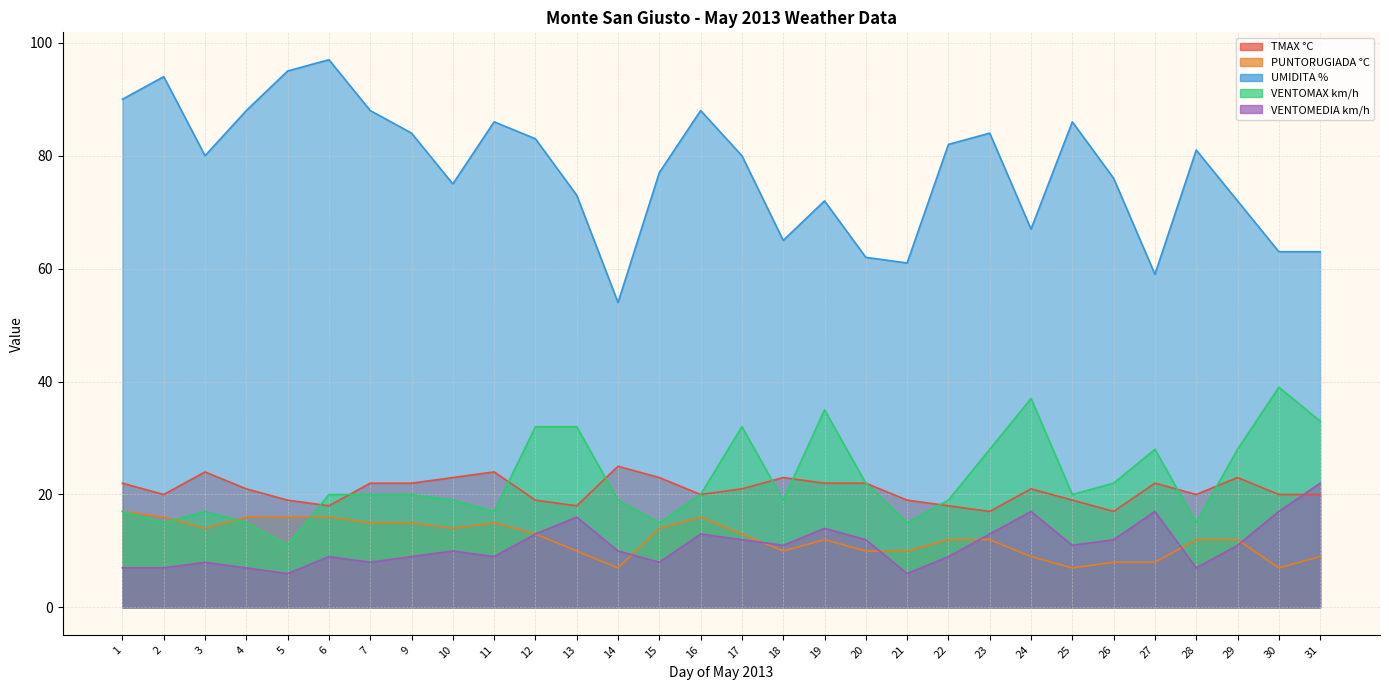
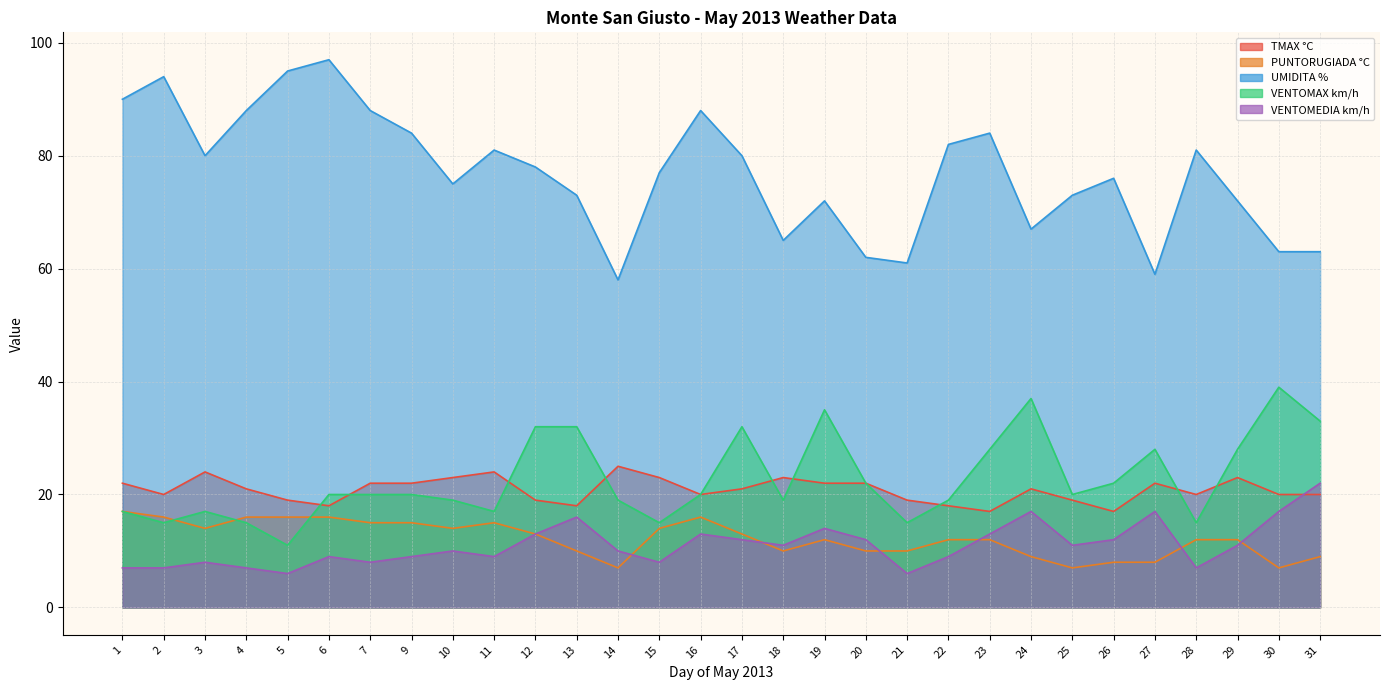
  {
    "UMIDITA %": {
      "1": 90,
      "2": 94,
      "3": 80,
      "4": 88,
      "5": 95,
      "6": 97,
      "7": 88,
      "9": 84,
      "10": 75,
-     "11": 86,
-     "12": 83,
+     "11": 81,
+     "12": 78,
      "13": 73,
-     "14": 54,
+     "14": 58,
      "15": 77,
      "16": 88,
      "17": 80,
      "18": 65,
      "19": 72,
      "20": 62,
      "21": 61,
      "22": 82,
      "23": 84,
      "24": 67,
-     "25": 86,
+     "25": 73,
      "26": 76,
      "27": 59,
      "28": 81,
      "29": 72,
      "30": 63,
      "31": 63
    },
    "VENTOMAX km/h": {
      "2": 15,
      "3": 17,
      "4": 15,
      "5": 11,
      "6": 20,
      "7": 20,
      "9": 20,
      "10": 19,
      "11": 17,
      "12": 32,
      "13": 32,
      "14": 19,
      "15": 15,
      "17": 32,
      "18": 19,
      "19": 35,
      "21": 15,
      "22": 19,
      "23": 28,
      "24": 37,
      "25": 20,
      "26": 22,
      "27": 28,
      "28": 15,
      "29": 28,
      "30": 39,
      "31": 33
    },
    "VENTOMEDIA km/h": {
      "1": 7,
      "2": 7,
      "3": 8,
      "4": 7,
      "5": 6,
      "6": 9,
      "7": 8,
      "9": 9,
      "10": 10,
      "11": 9,
      "13": 16,
      "14": 10,
      "15": 8,
      "16": 13,
      "17": 12,
      "18": 11,
      "19": 14,
      "20": 12,
      "21": 6,
      "22": 9,
      "23": 13,
      "24": 17,
      "25": 11,
      "26": 12,
      "27": 17,
      "28": 7,
      "29": 11,
      "30": 17,
      "31": 22
    }
  }
